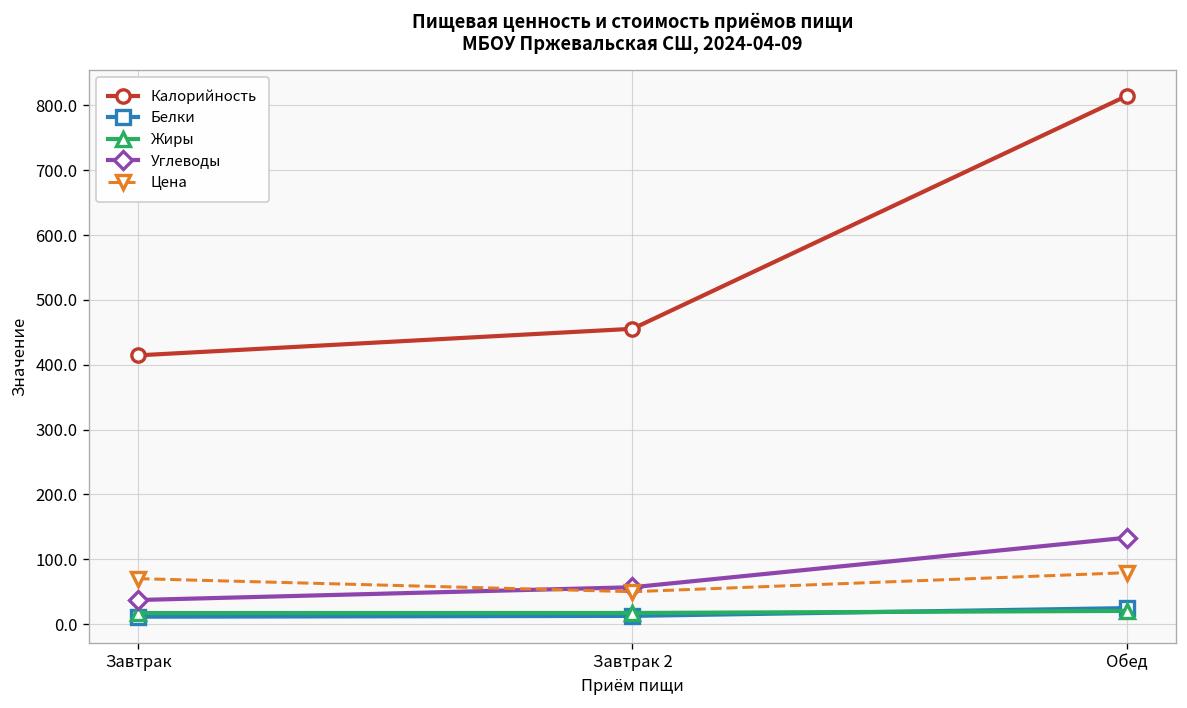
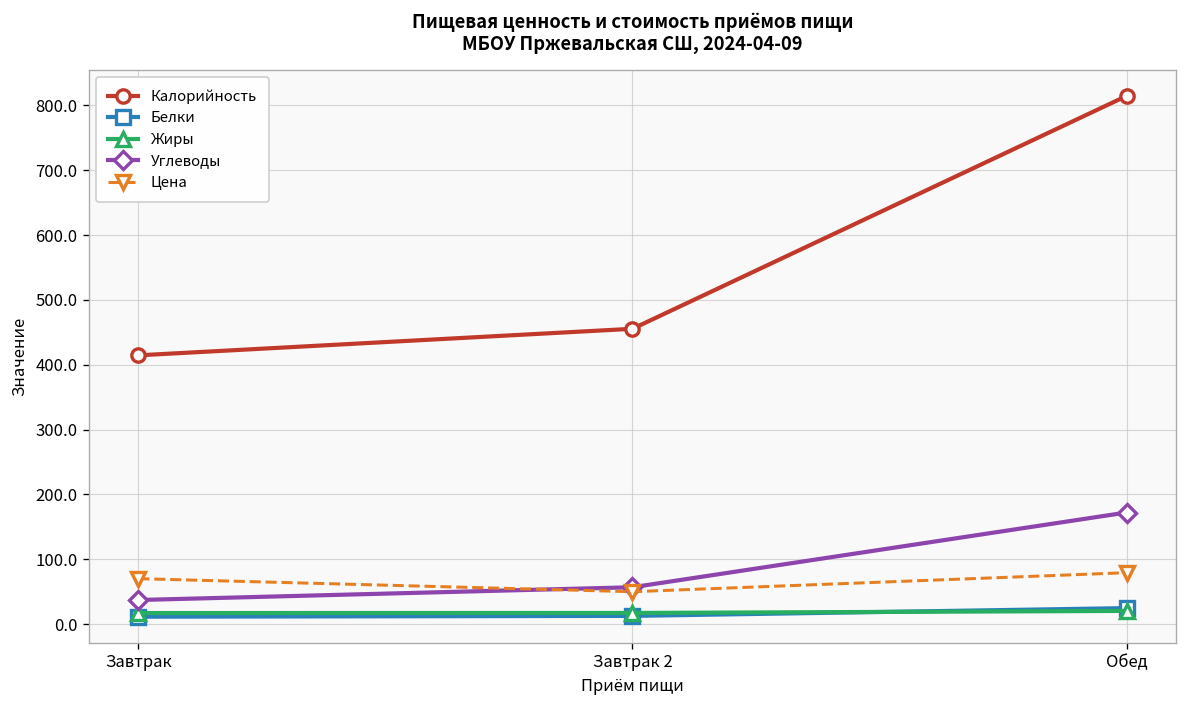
  {
    "Калорийность": {
      "Завтрак": 410,
      "Завтрак 2": 460,
      "Обед": 810
    },
    "Белки": {
      "Завтрак": 10
    },
    "Жиры": {
      "Завтрак": 20
    },
    "Углеводы": {
      "Завтрак": 40,
      "Завтрак 2": 60,
-     "Обед": 130
+     "Обед": 170
    },
    "Цена": {
      "Завтрак": 70,
      "Завтрак 2": 50,
      "Обед": 80
    }
  }
